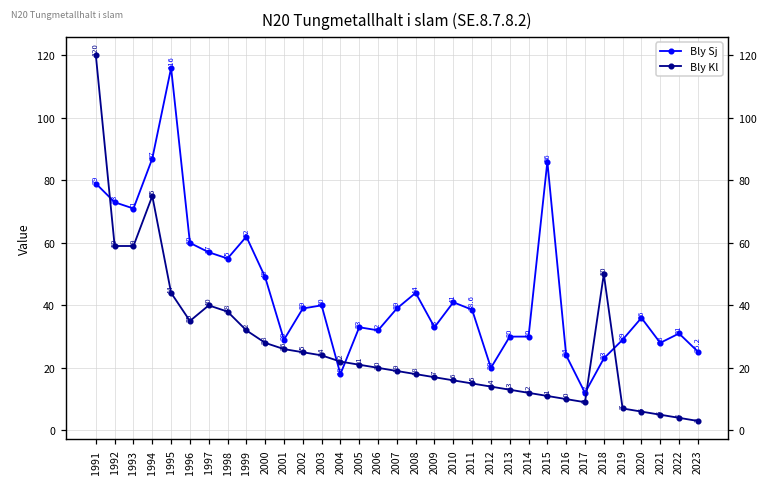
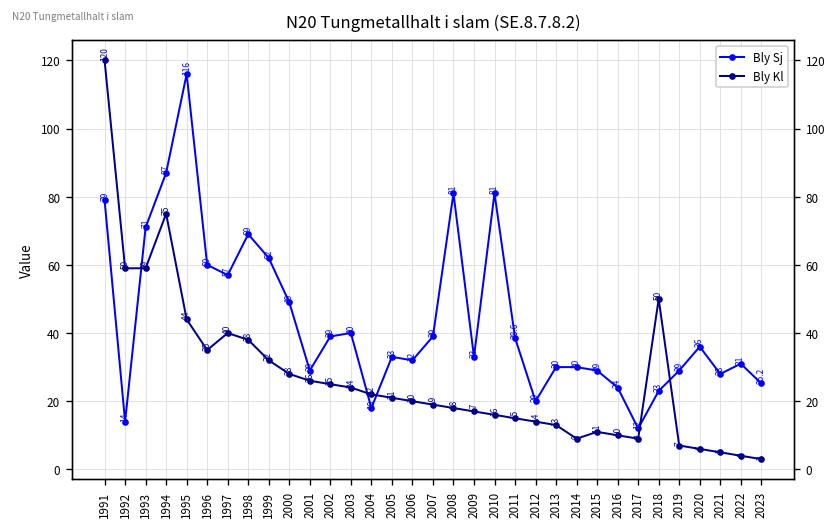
  {
    "Bly Sj": {
      "1991": 79,
-     "1992": 73,
+     "1992": 14,
      "1993": 71,
      "1994": 87,
      "1995": 116,
      "1996": 60,
      "1997": 57,
-     "1998": 55,
+     "1998": 69,
      "1999": 62,
      "2000": 49,
      "2001": 29,
      "2002": 39,
      "2003": 40,
      "2004": 18,
      "2005": 33,
      "2006": 32,
      "2007": 39,
-     "2008": 44,
+     "2008": 81,
      "2009": 33,
-     "2010": 41,
+     "2010": 81,
      "2011": 38.6,
      "2012": 20,
      "2013": 30,
      "2014": 30,
-     "2015": 86,
+     "2015": 29,
      "2016": 24,
      "2017": 12,
      "2018": 23,
      "2019": 29,
      "2020": 36,
      "2021": 28,
      "2022": 31,
      "2023": 25.2
    },
    "Bly Kl": {
      "1991": 120,
      "1992": 59,
      "1993": 59,
      "1994": 75,
      "1995": 44,
      "1996": 35,
      "1997": 40,
      "1998": 38,
      "1999": 32,
      "2000": 28,
      "2002": 25,
      "2003": 24,
      "2004": 22,
      "2005": 21,
      "2006": 20,
      "2007": 19,
      "2008": 18,
      "2009": 17,
      "2010": 16,
      "2011": 15,
      "2012": 14,
      "2013": 13,
-     "2014": 12,
+     "2014": 9,
      "2015": 11,
      "2016": 10,
      "2017": 9,
      "2018": 50,
      "2019": 7,
      "2020": 6,
      "2021": 5,
      "2022": 4,
      "2023": 3
    }
  }
